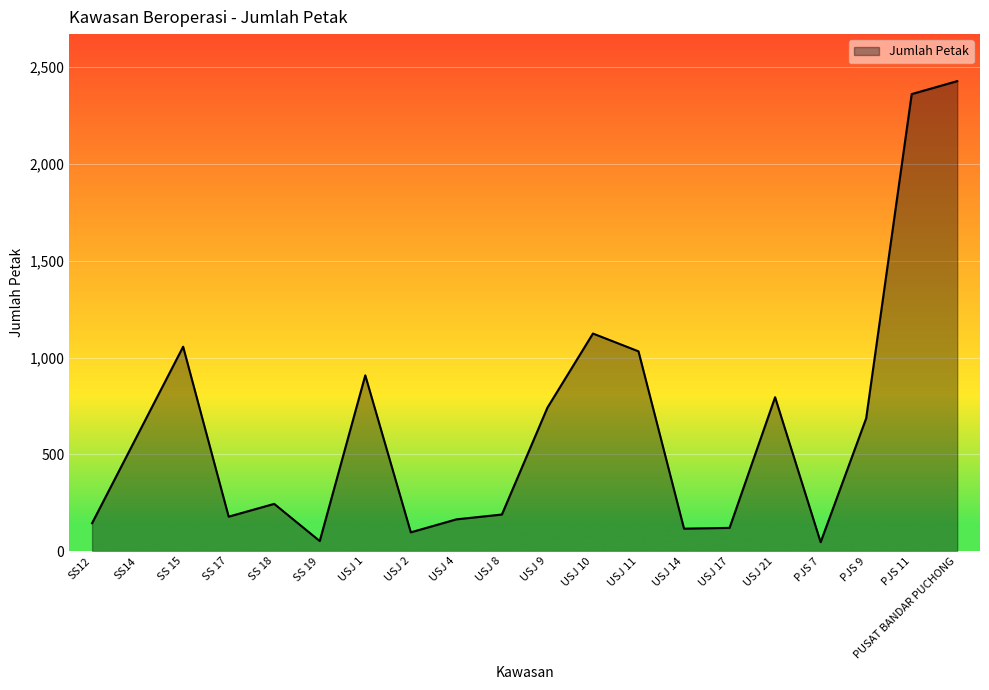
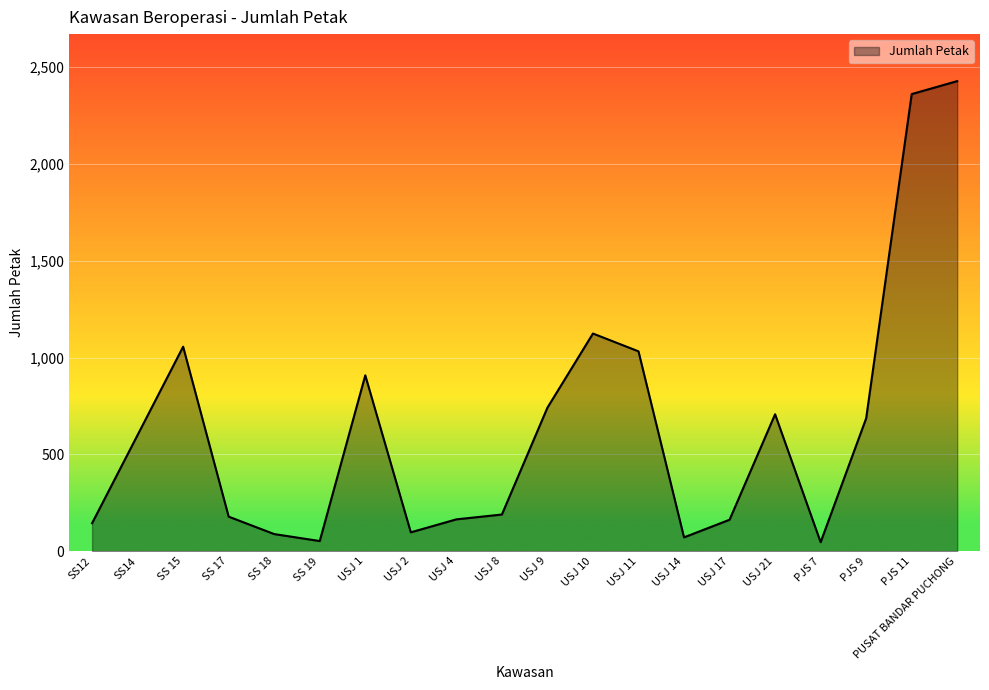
  {
    "SS12": "140",
    "SS14": "600",
    "SS 15": "1,060",
    "SS 17": "180",
-   "SS 18": "240",
+   "SS 18": "90",
    "SS 19": "50",
    "USJ 1": "910",
    "USJ 2": "100",
    "USJ 4": "160",
    "USJ 8": "190",
    "USJ 9": "740",
    "USJ 10": "1,120",
    "USJ 11": "1,030",
-   "USJ 14": "120",
-   "USJ 17": "120",
-   "USJ 21": "800",
+   "USJ 14": "70",
+   "USJ 17": "160",
+   "USJ 21": "710",
    "PJS 7": "50",
    "PJS 9": "690",
    "PJS 11": "2,360",
    "PUSAT BANDAR PUCHONG": "2,430"
  }
